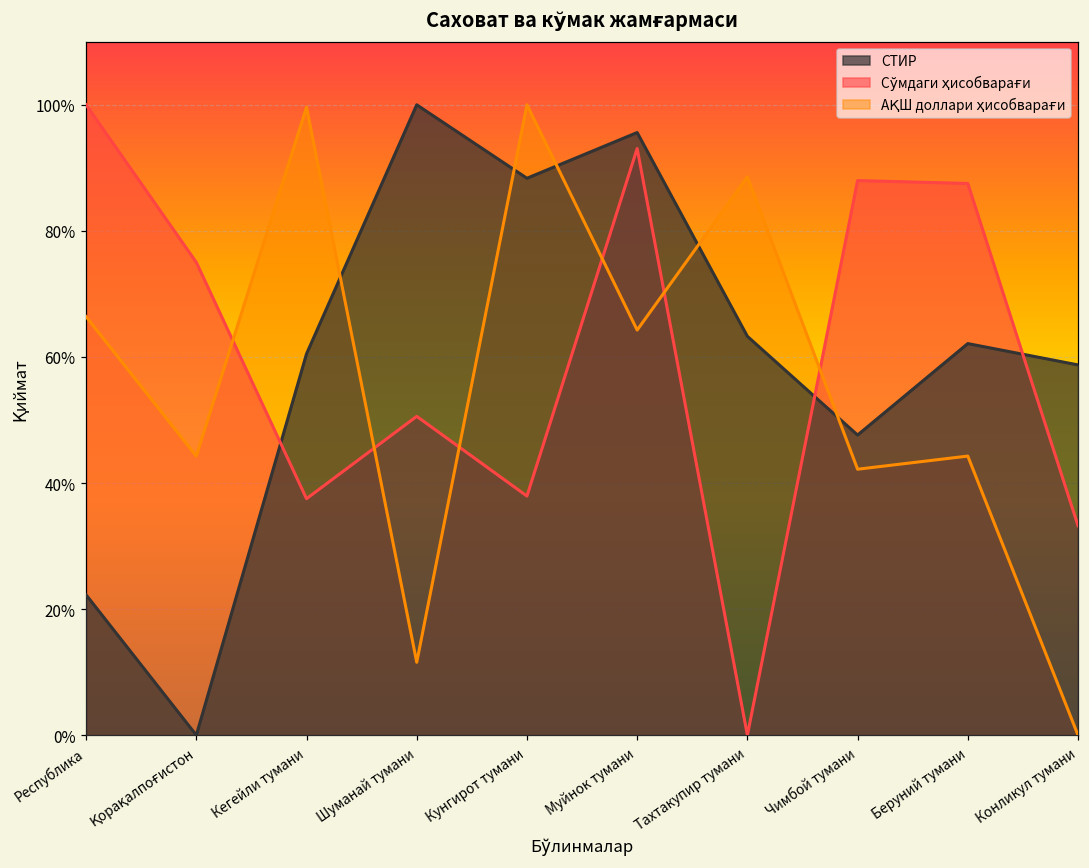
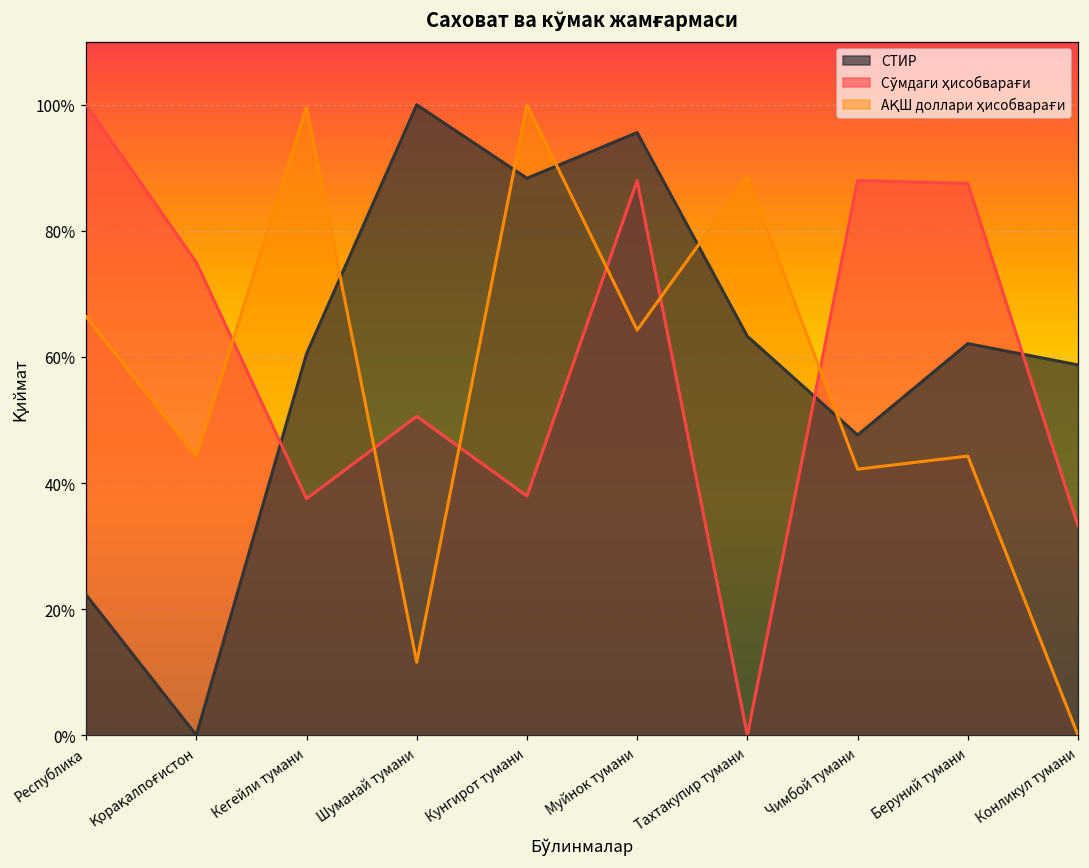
  {
    "СТИР": {
      "Республика": "22%",
      "Қорақалпоғистон": "0%",
      "Кегейли тумани": "60%",
      "Шуманай тумани": "100%",
      "Кунгирот тумани": "88%",
      "Муйнок тумани": "96%",
      "Тахтакупир тумани": "63%",
      "Чимбой тумани": "48%",
      "Беруний тумани": "62%",
      "Конликул тумани": "59%"
    },
    "Сўмдаги ҳисобварағи": {
      "Республика": "100%",
      "Қорақалпоғистон": "75%",
      "Кегейли тумани": "38%",
      "Шуманай тумани": "51%",
      "Кунгирот тумани": "38%",
-     "Муйнок тумани": "93%",
+     "Муйнок тумани": "88%",
      "Тахтакупир тумани": "0%",
      "Чимбой тумани": "88%",
      "Беруний тумани": "88%",
      "Конликул тумани": "33%"
    },
    "АҚШ доллари ҳисобварағи": {
      "Республика": "66%",
      "Қорақалпоғистон": "44%",
      "Кегейли тумани": "100%",
      "Шуманай тумани": "12%",
      "Кунгирот тумани": "100%",
      "Муйнок тумани": "64%",
      "Тахтакупир тумани": "89%",
      "Чимбой тумани": "42%",
      "Беруний тумани": "44%",
      "Конликул тумани": "0%"
    }
  }
